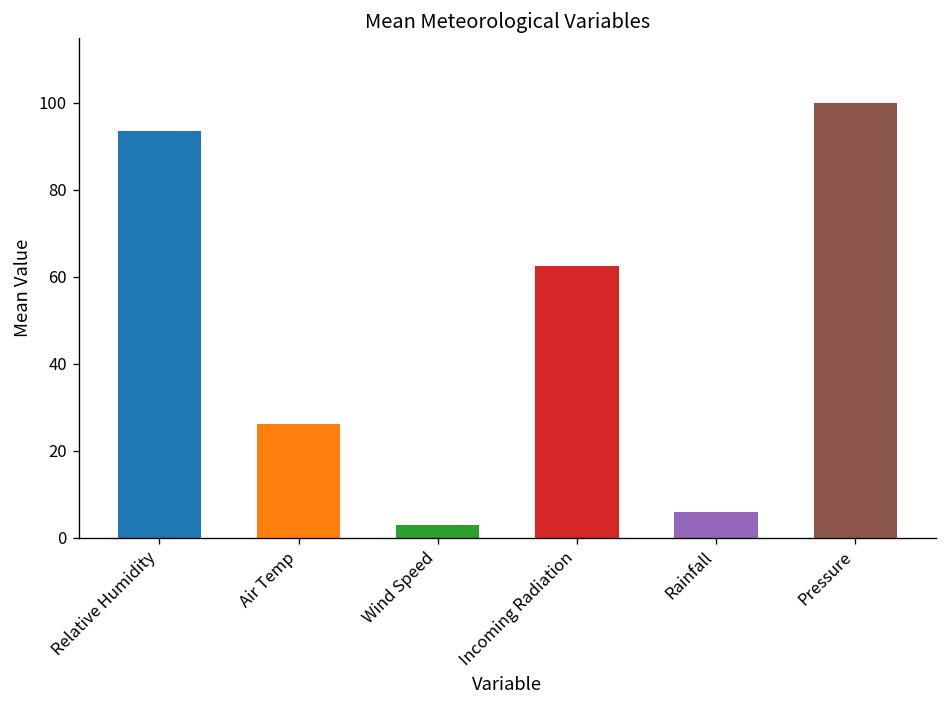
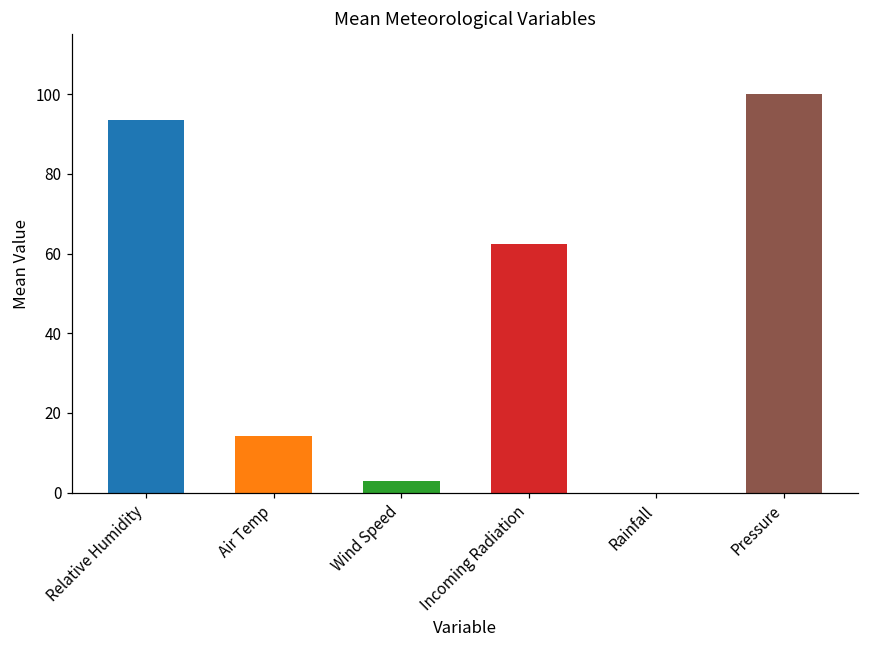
  {
    "Relative Humidity": 94,
-   "Air Temp": 26,
+   "Air Temp": 14,
    "Wind Speed": 3,
    "Incoming Radiation": 62,
-   "Rainfall": 6,
+   "Rainfall": 0,
    "Pressure": 100
  }
